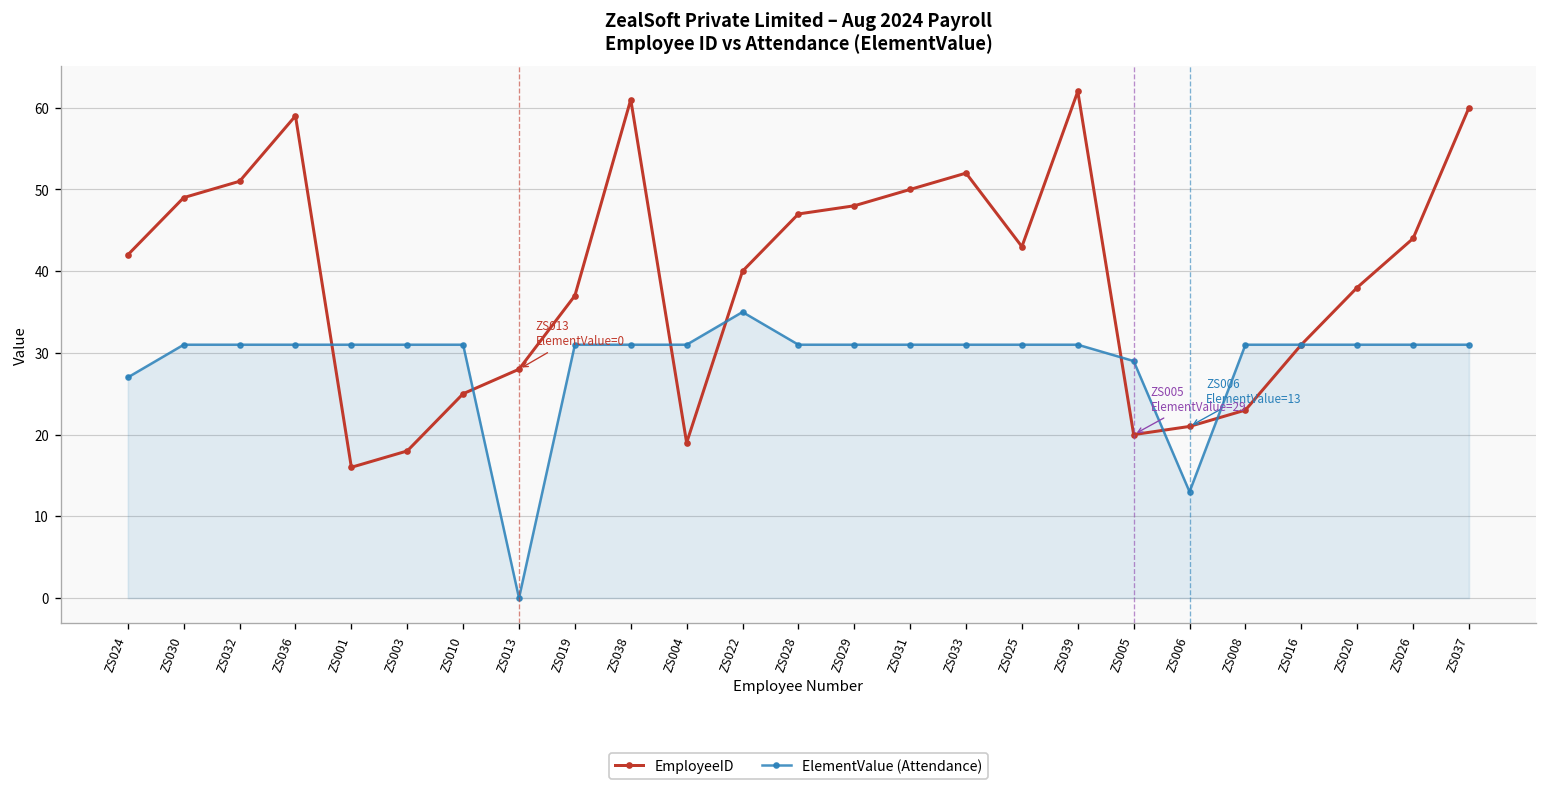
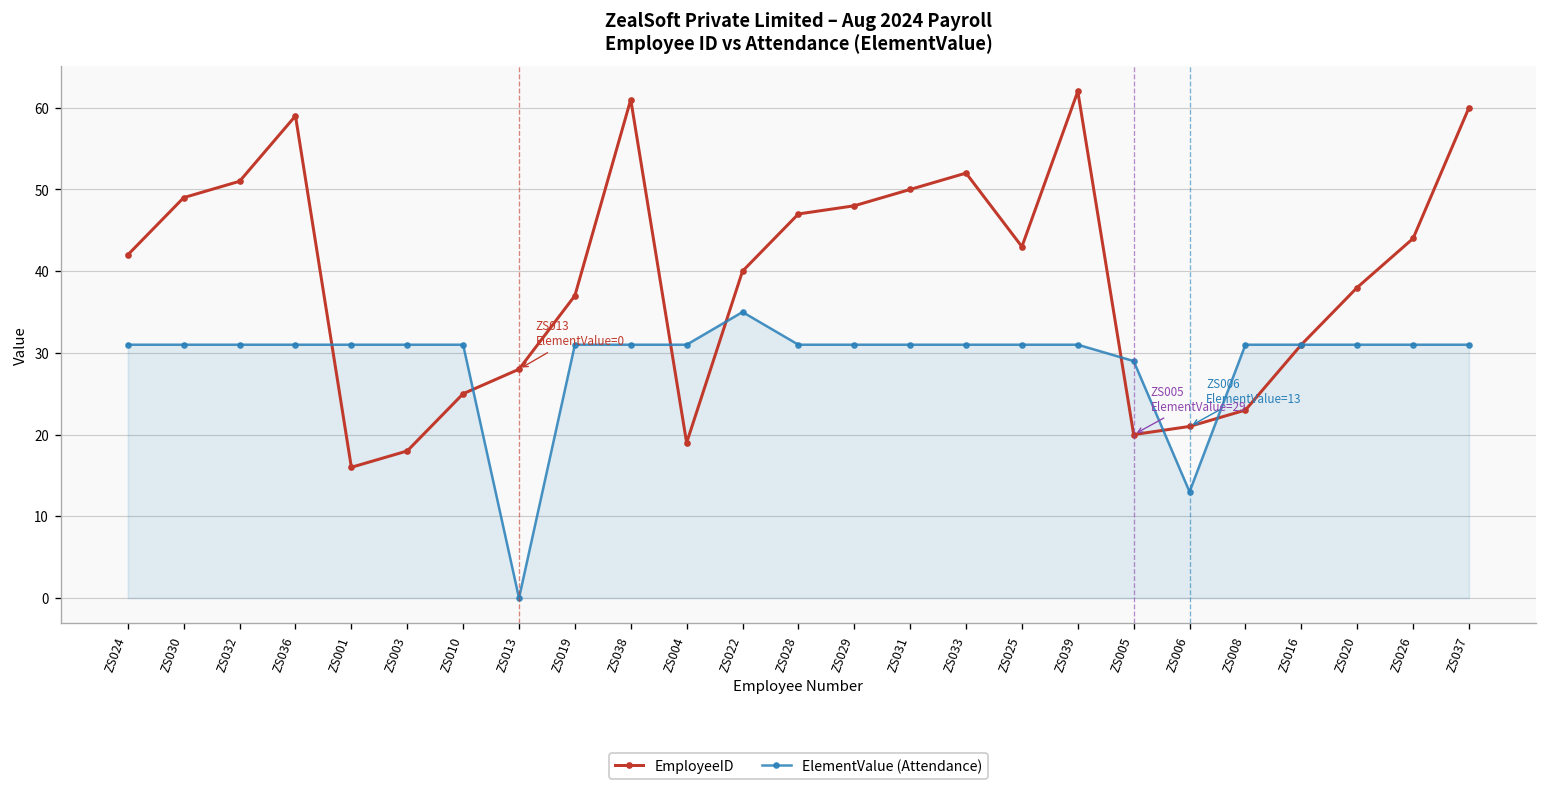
  {
    "EmployeeID": {
      "ZS024": 42,
      "ZS030": 49,
      "ZS032": 51,
      "ZS036": 59,
      "ZS001": 16,
      "ZS003": 18,
      "ZS010": 25,
      "ZS013": 28,
      "ZS019": 37,
      "ZS038": 61,
      "ZS004": 19,
      "ZS022": 40,
      "ZS028": 47,
      "ZS029": 48,
      "ZS031": 50,
      "ZS033": 52,
      "ZS025": 43,
      "ZS039": 62,
      "ZS005": 20,
      "ZS020": 38,
      "ZS026": 44,
      "ZS037": 60
    },
    "ElementValue (Attendance)": {
-     "ZS024": 27,
+     "ZS024": 31,
      "ZS030": 31,
      "ZS032": 31,
      "ZS036": 31,
      "ZS001": 31,
      "ZS003": 31,
      "ZS010": 31,
      "ZS013": 0,
      "ZS038": 31,
      "ZS004": 31,
      "ZS022": 35,
      "ZS028": 31,
      "ZS029": 31,
      "ZS031": 31,
      "ZS033": 31,
      "ZS025": 31,
      "ZS039": 31,
      "ZS005": 29,
      "ZS006": 13,
      "ZS008": 31,
      "ZS020": 31,
      "ZS026": 31,
      "ZS037": 31
    }
  }
